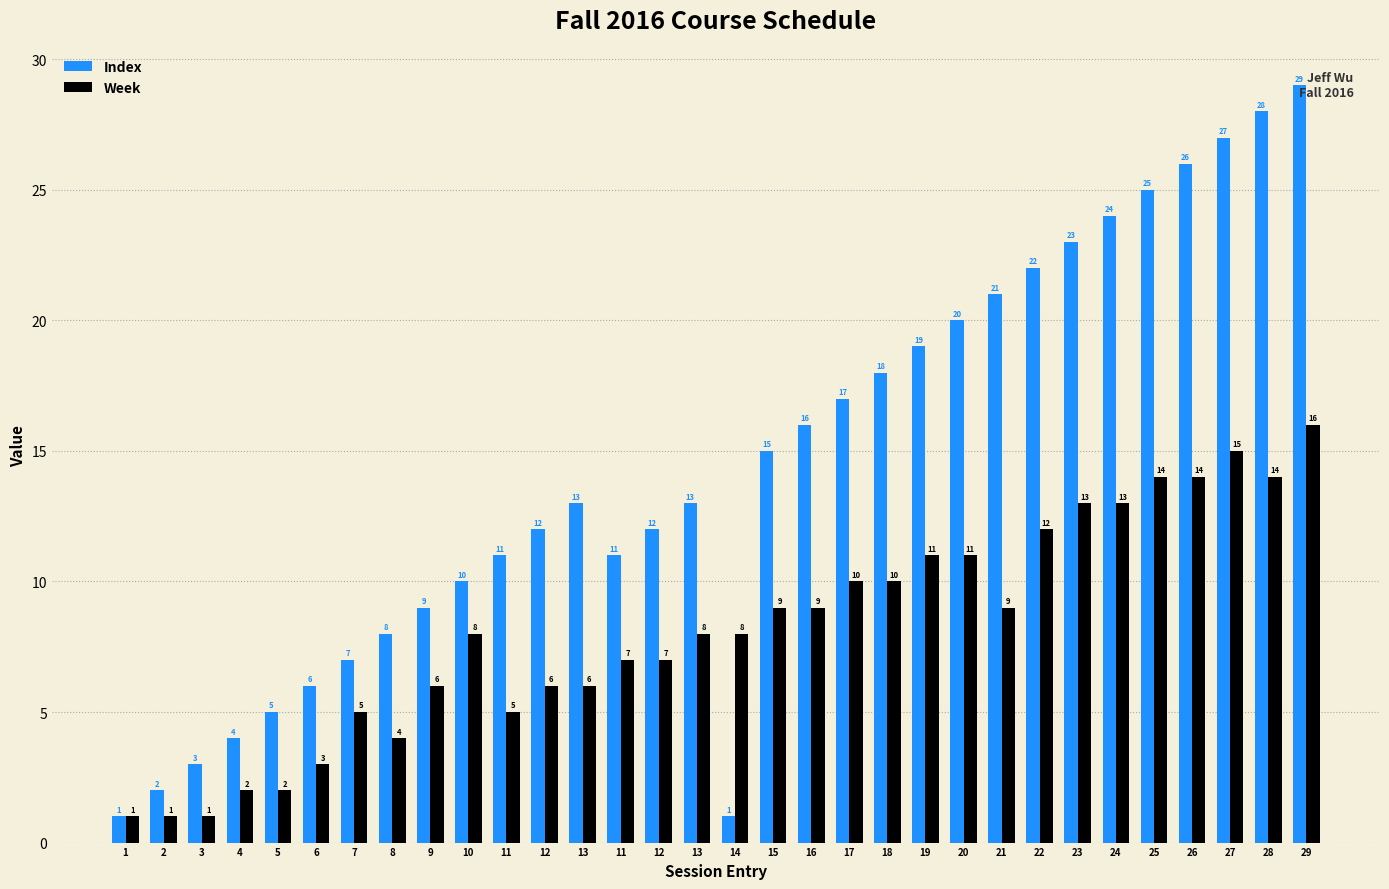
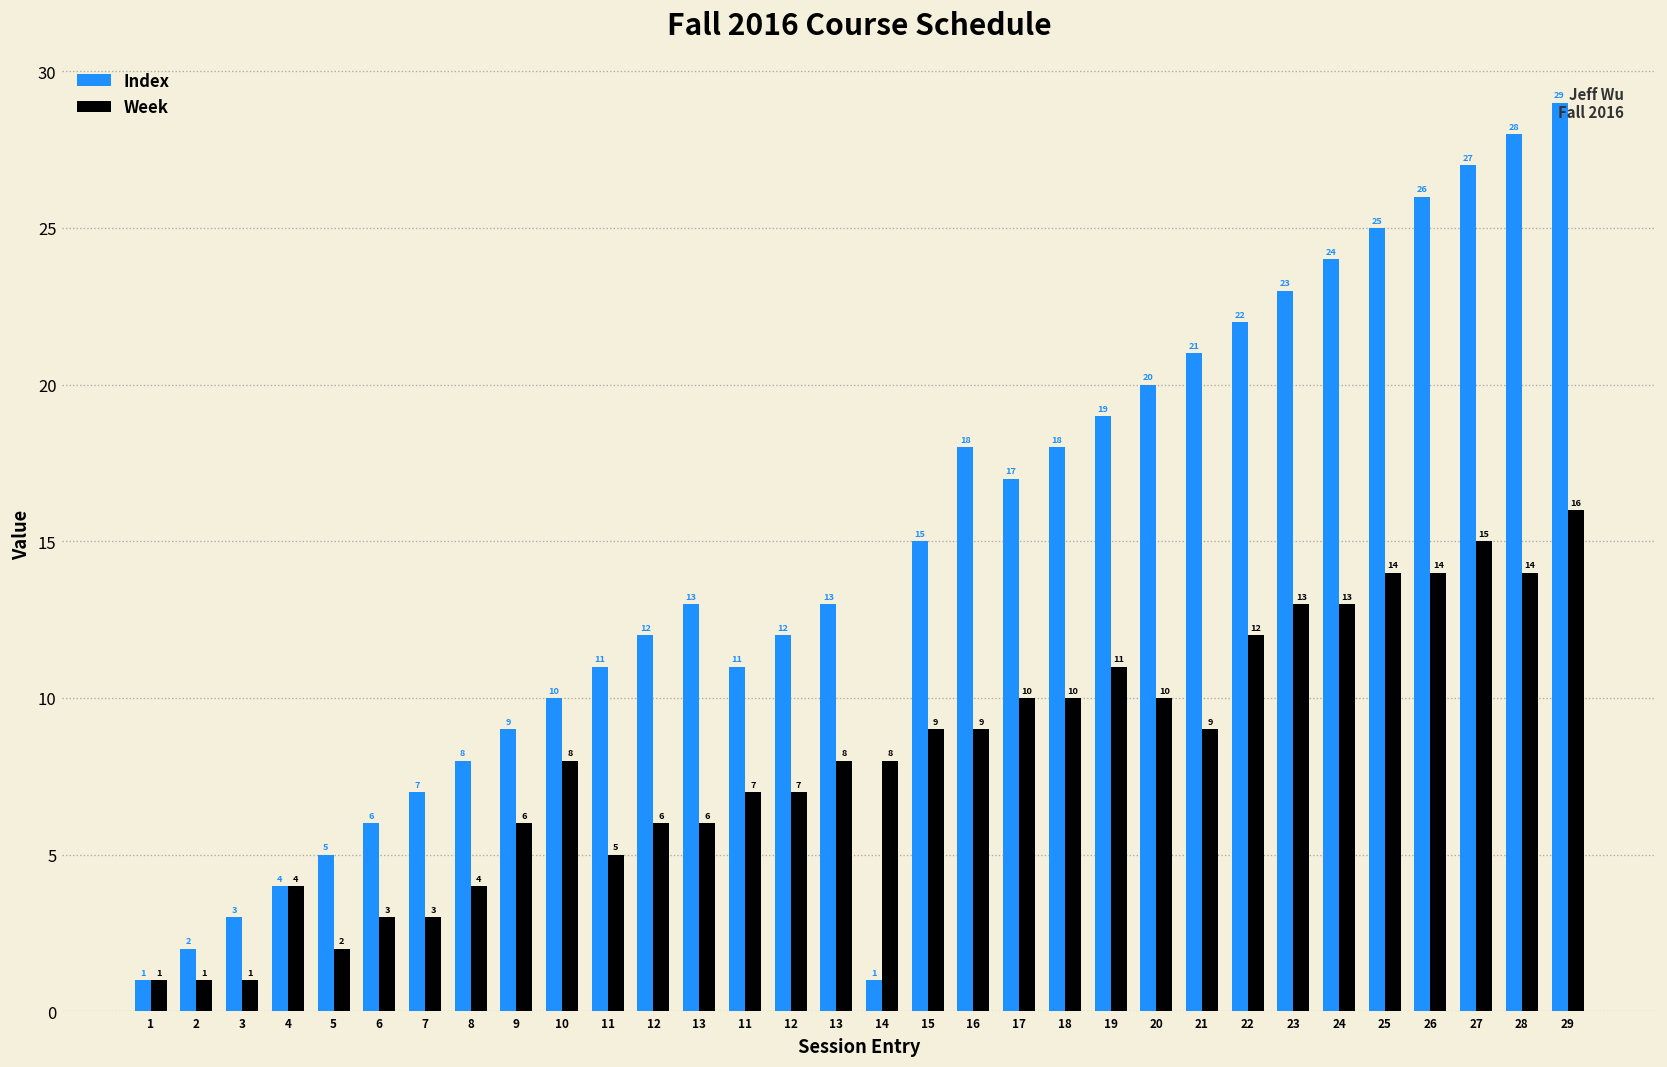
  {
    "Index": {
      "1": 1,
      "2": 2,
      "3": 3,
      "4": 4,
      "5": 5,
      "6": 6,
      "7": 7,
      "8": 8,
      "9": 9,
      "10": 10,
      "14": 1,
      "15": 15,
-     "16": 16,
+     "16": 18,
      "17": 17,
      "18": 18,
      "19": 19,
      "20": 20,
      "21": 21,
      "22": 22,
      "23": 23,
      "24": 24,
      "25": 25,
      "26": 26,
      "27": 27,
      "28": 28
    },
    "Week": {
      "1": 1,
      "2": 1,
      "3": 1,
-     "4": 2,
+     "4": 4,
      "5": 2,
      "6": 3,
-     "7": 5,
+     "7": 3,
      "8": 4,
      "9": 6,
      "10": 8,
      "14": 8,
      "15": 9,
      "16": 9,
      "17": 10,
      "18": 10,
      "19": 11,
-     "20": 11,
+     "20": 10,
      "21": 9,
      "22": 12,
      "23": 13,
      "24": 13,
      "25": 14,
      "26": 14,
      "27": 15,
      "28": 14,
      "29": 16
    }
  }
